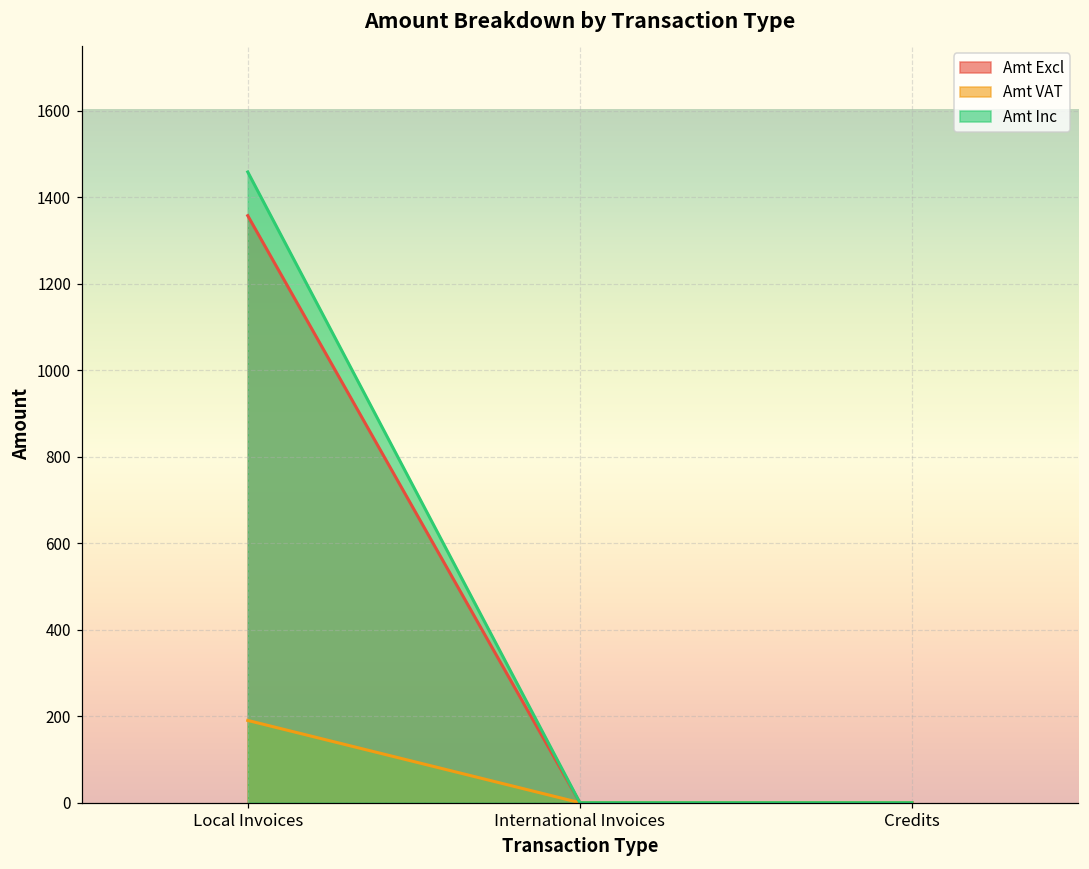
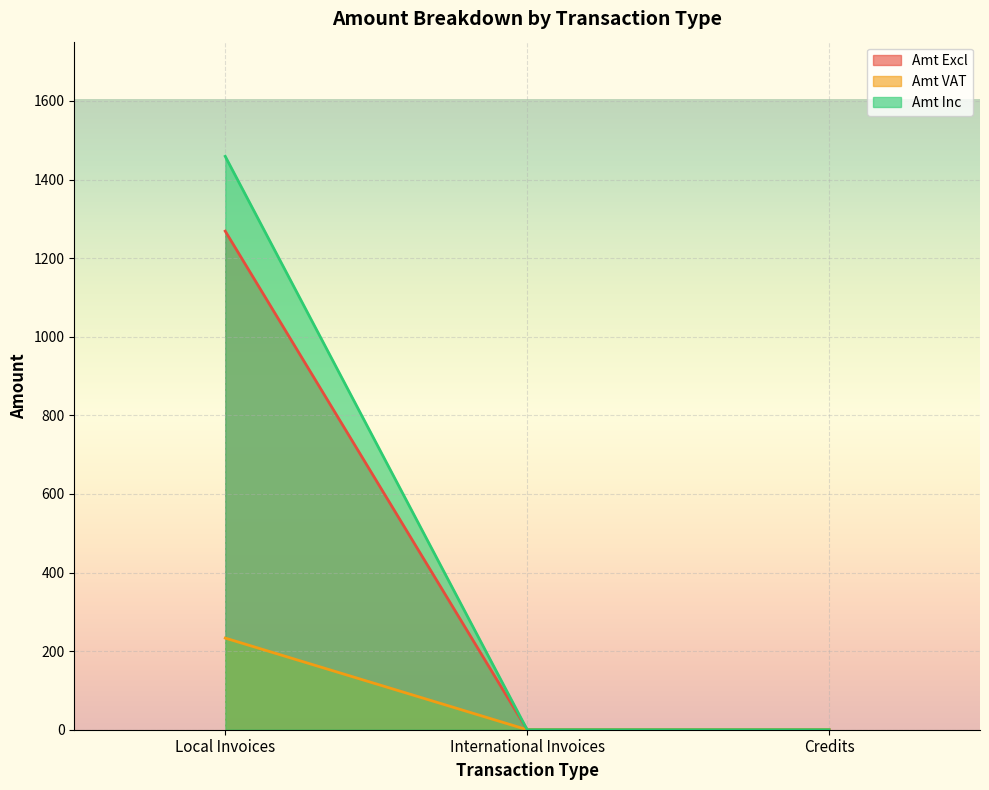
  {
    "Amt Excl": {
-     "Local Invoices": 1360
+     "Local Invoices": 1270
    },
    "Amt VAT": {
-     "Local Invoices": 190
+     "Local Invoices": 230
    },
    "Amt Inc": {
      "Local Invoices": 1460
    }
  }
